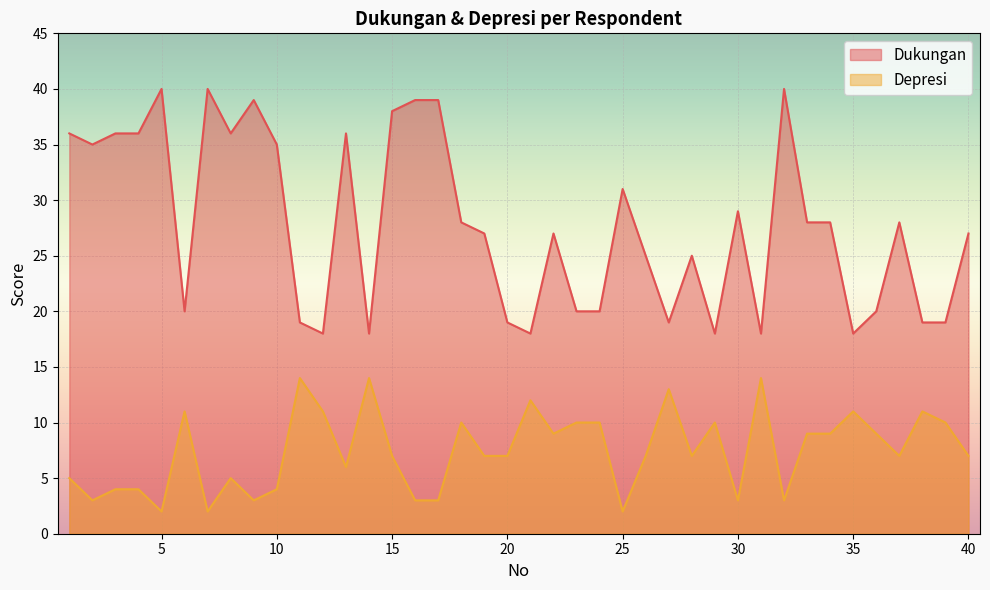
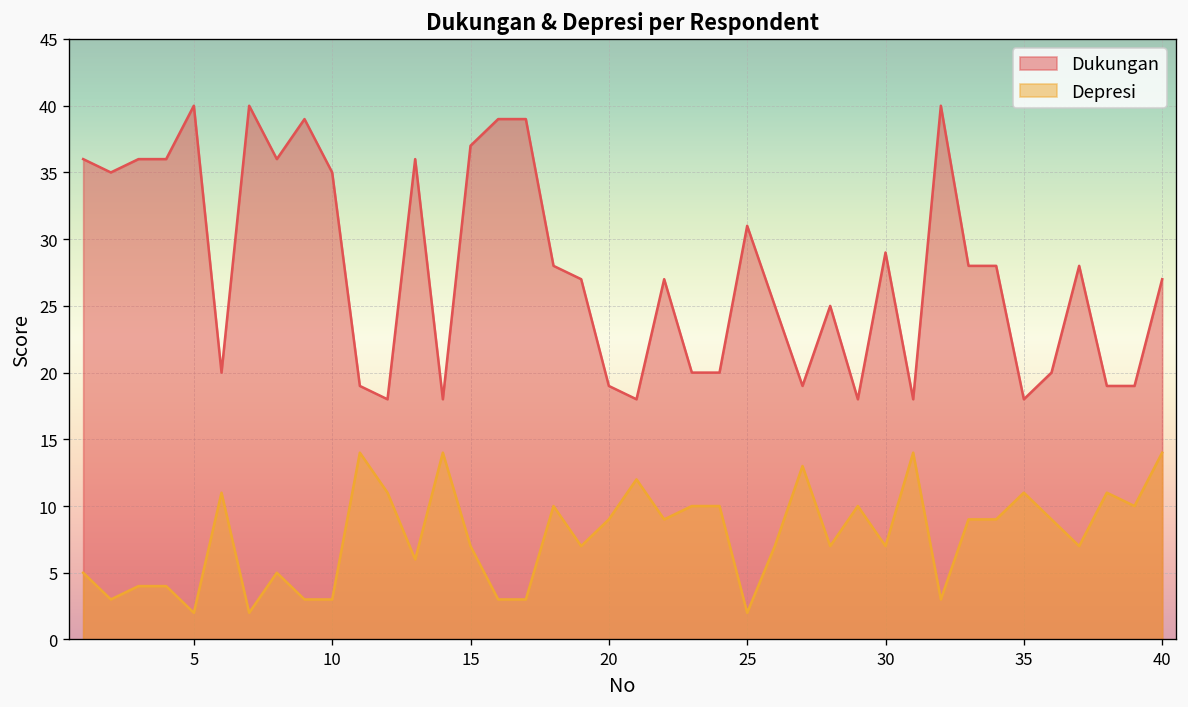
  {
    "Dukungan": {
      "5": 40,
      "10": 35,
-     "15": 38,
+     "15": 37,
      "20": 19,
      "25": 31,
      "30": 29,
      "35": 18,
      "40": 27
    },
    "Depresi": {
      "5": 2,
-     "10": 4,
+     "10": 3,
      "15": 7,
-     "20": 7,
+     "20": 9,
      "25": 2,
-     "30": 3,
+     "30": 7,
      "35": 11,
-     "40": 7
+     "40": 14
    }
  }
